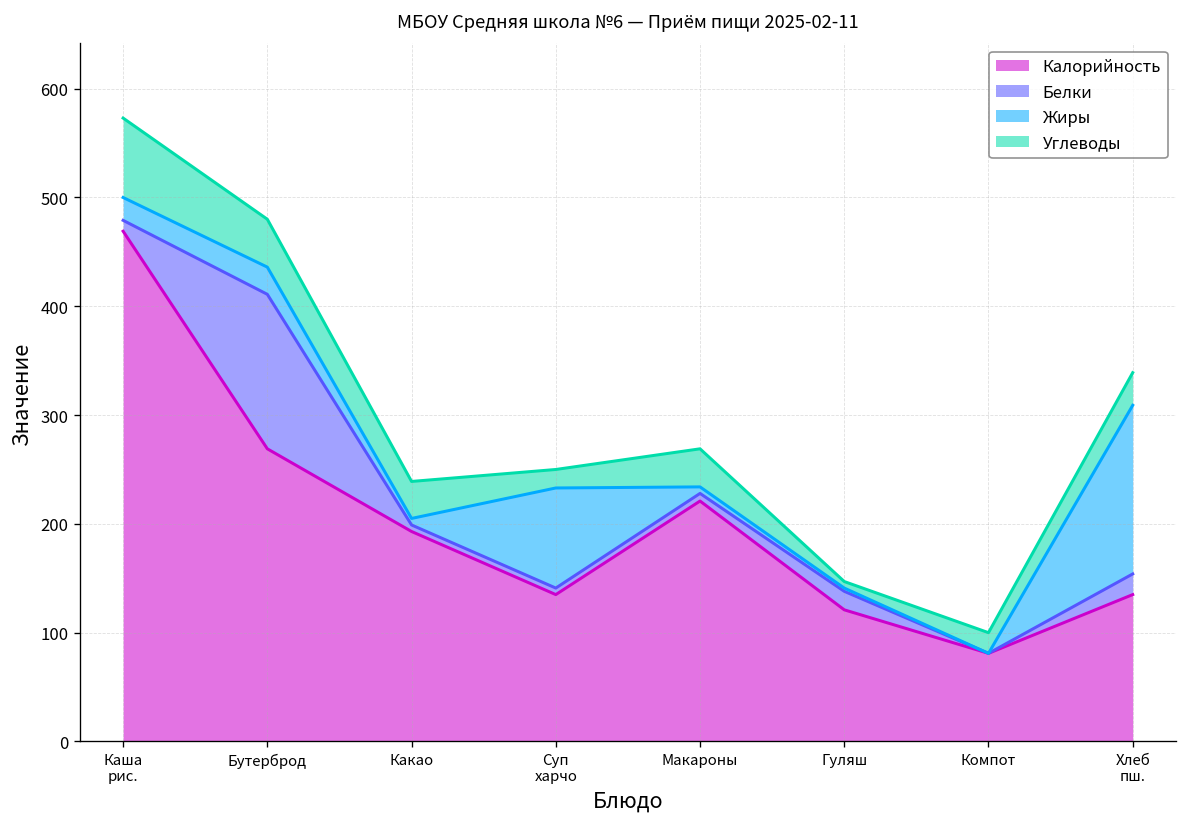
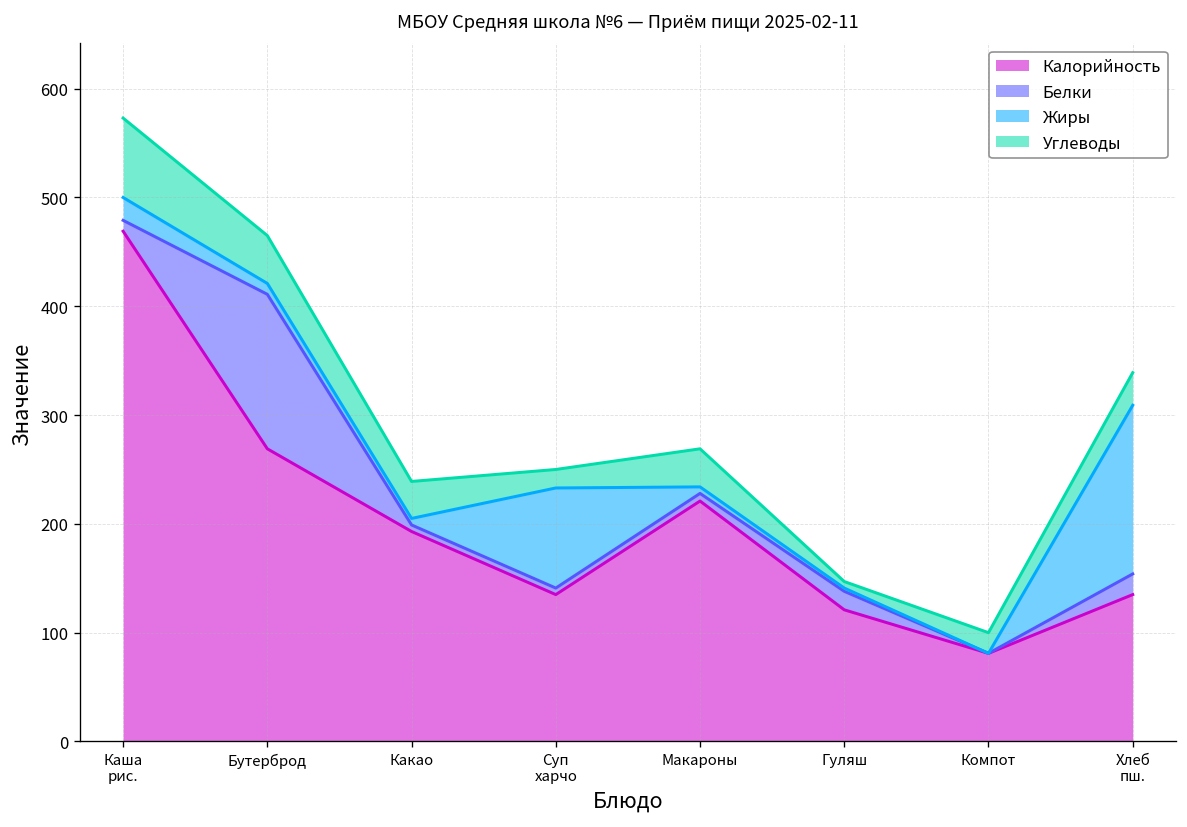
  {
    "Калорийность": {
      "Каша рис.": 470,
      "Бутерброд": 270,
      "Какао": 190,
      "Суп харчо": 140,
      "Макароны": 220,
      "Гуляш": 120,
      "Хлеб пш.": 140
    },
    "Белки": {
      "Каша рис.": 10,
      "Бутерброд": 140,
      "Какао": 10,
      "Суп харчо": 10,
      "Макароны": 10,
      "Гуляш": 20,
      "Хлеб пш.": 20
    },
    "Жиры": {
      "Каша рис.": 20,
-     "Бутерброд": 30,
+     "Бутерброд": 10,
      "Какао": 10,
      "Суп харчо": 90,
      "Макароны": 10,
      "Гуляш": 0,
      "Хлеб пш.": 160
    },
    "Углеводы": {
      "Каша рис.": 70,
      "Бутерброд": 40,
      "Какао": 30,
      "Суп харчо": 20,
      "Макароны": 40,
      "Гуляш": 10,
      "Компот": 20,
      "Хлеб пш.": 30
    }
  }
